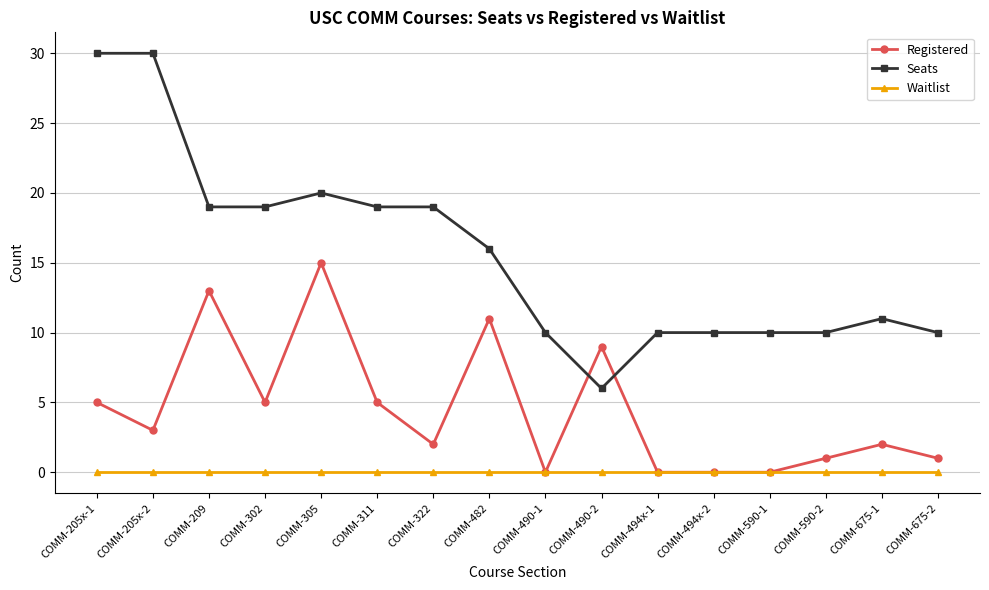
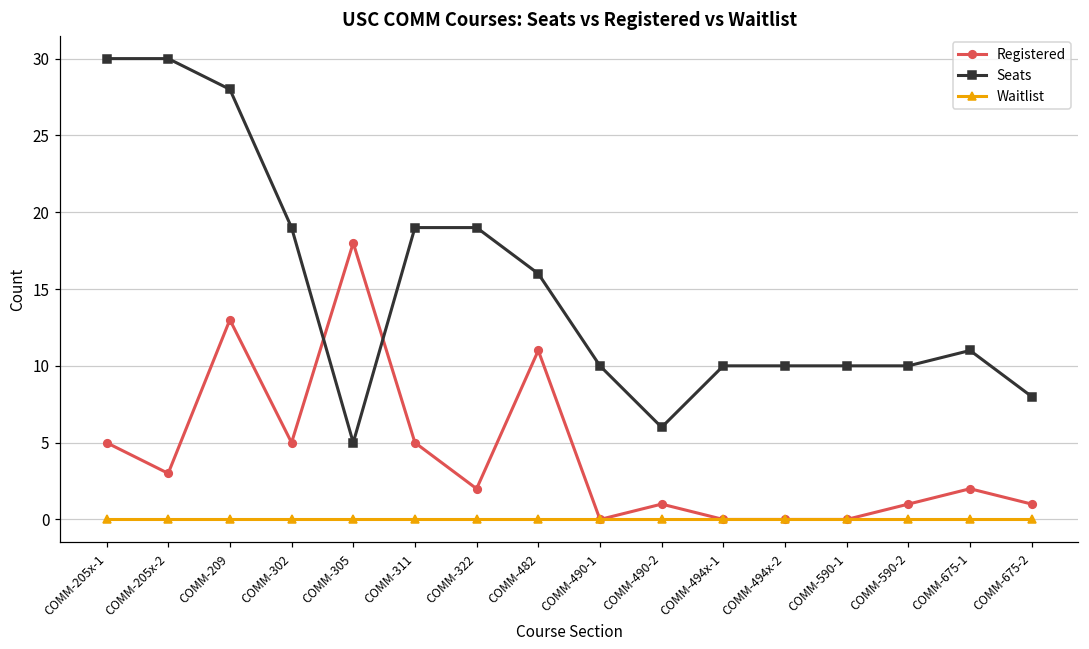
  {
    "Registered": {
      "COMM-205x-1": 5,
      "COMM-205x-2": 3,
      "COMM-209": 13,
      "COMM-302": 5,
-     "COMM-305": 15,
+     "COMM-305": 18,
      "COMM-311": 5,
      "COMM-322": 2,
      "COMM-482": 11,
-     "COMM-490-2": 9,
+     "COMM-490-2": 1,
      "COMM-590-2": 1,
      "COMM-675-1": 2,
      "COMM-675-2": 1
    },
    "Seats": {
      "COMM-205x-1": 30,
      "COMM-205x-2": 30,
-     "COMM-209": 19,
+     "COMM-209": 28,
      "COMM-302": 19,
-     "COMM-305": 20,
+     "COMM-305": 5,
      "COMM-311": 19,
      "COMM-322": 19,
      "COMM-482": 16,
      "COMM-490-1": 10,
      "COMM-490-2": 6,
      "COMM-494x-1": 10,
      "COMM-494x-2": 10,
      "COMM-590-1": 10,
      "COMM-590-2": 10,
      "COMM-675-1": 11,
-     "COMM-675-2": 10
+     "COMM-675-2": 8
    },
    "Waitlist": {
      "COMM-205x-1": 0,
      "COMM-205x-2": 0,
      "COMM-209": 0,
      "COMM-302": 0,
      "COMM-305": 0,
      "COMM-311": 0,
      "COMM-322": 0,
      "COMM-482": 0,
      "COMM-490-2": 0,
      "COMM-590-2": 0,
      "COMM-675-1": 0,
      "COMM-675-2": 0
    }
  }
